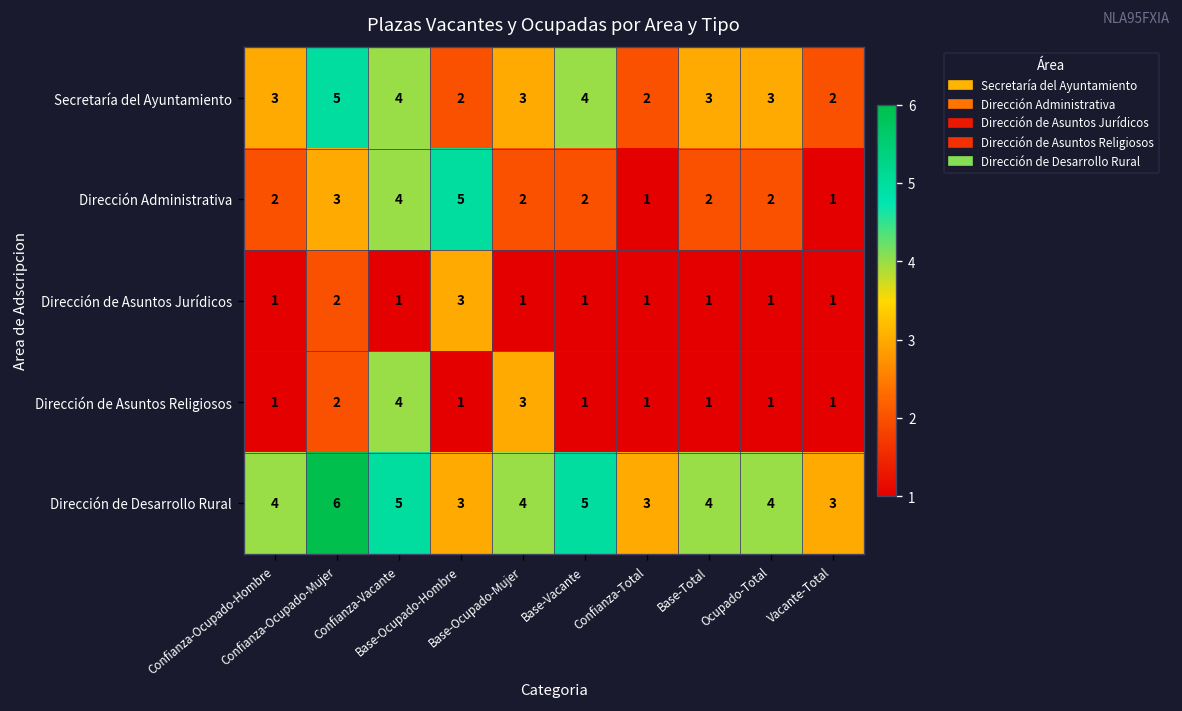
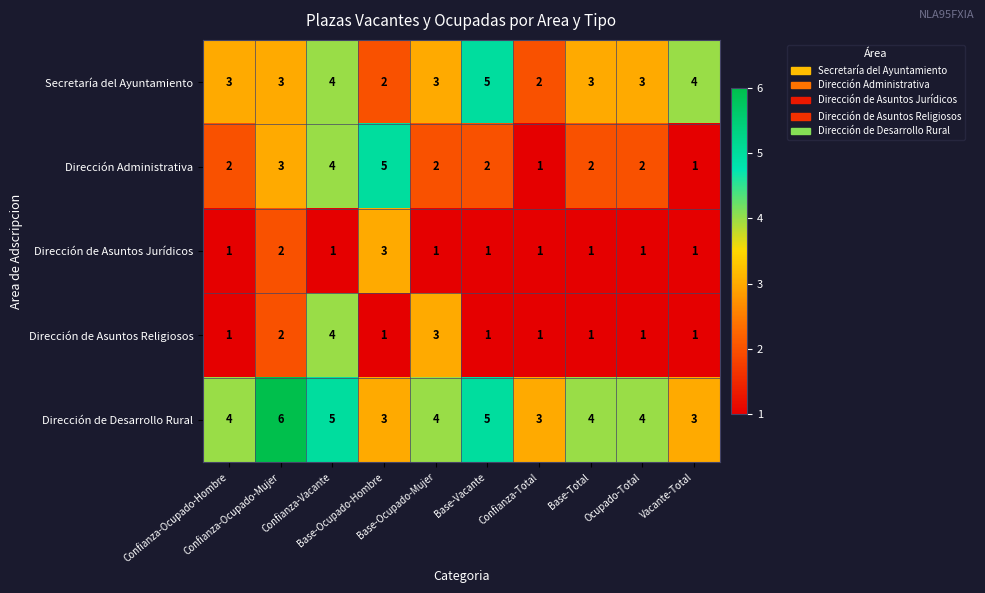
  {
    "Secretaría del Ayuntamiento": {
      "Confianza-Ocupado-Hombre": 3,
-     "Confianza-Ocupado-Mujer": 5,
+     "Confianza-Ocupado-Mujer": 3,
      "Confianza-Vacante": 4,
      "Base-Ocupado-Hombre": 2,
      "Base-Ocupado-Mujer": 3,
-     "Base-Vacante": 4,
+     "Base-Vacante": 5,
      "Confianza-Total": 2,
      "Base-Total": 3,
      "Ocupado-Total": 3,
-     "Vacante-Total": 2
+     "Vacante-Total": 4
    },
    "Dirección Administrativa": {
      "Confianza-Ocupado-Hombre": 2,
      "Confianza-Ocupado-Mujer": 3,
      "Confianza-Vacante": 4,
      "Base-Ocupado-Hombre": 5,
      "Base-Ocupado-Mujer": 2,
      "Base-Vacante": 2,
      "Confianza-Total": 1,
      "Base-Total": 2,
      "Ocupado-Total": 2,
      "Vacante-Total": 1
    },
    "Dirección de Asuntos Jurídicos": {
      "Confianza-Ocupado-Hombre": 1,
      "Confianza-Ocupado-Mujer": 2,
      "Confianza-Vacante": 1,
      "Base-Ocupado-Hombre": 3,
      "Base-Ocupado-Mujer": 1,
      "Base-Vacante": 1,
      "Confianza-Total": 1,
      "Base-Total": 1,
      "Ocupado-Total": 1,
      "Vacante-Total": 1
    },
    "Dirección de Asuntos Religiosos": {
      "Confianza-Ocupado-Hombre": 1,
      "Confianza-Ocupado-Mujer": 2,
      "Confianza-Vacante": 4,
      "Base-Ocupado-Hombre": 1,
      "Base-Ocupado-Mujer": 3,
      "Base-Vacante": 1,
      "Confianza-Total": 1,
      "Base-Total": 1,
      "Ocupado-Total": 1,
      "Vacante-Total": 1
    },
    "Dirección de Desarrollo Rural": {
      "Confianza-Ocupado-Hombre": 4,
      "Confianza-Ocupado-Mujer": 6,
      "Confianza-Vacante": 5,
      "Base-Ocupado-Hombre": 3,
      "Base-Ocupado-Mujer": 4,
      "Base-Vacante": 5,
      "Confianza-Total": 3,
      "Base-Total": 4,
      "Ocupado-Total": 4,
      "Vacante-Total": 3
    }
  }
